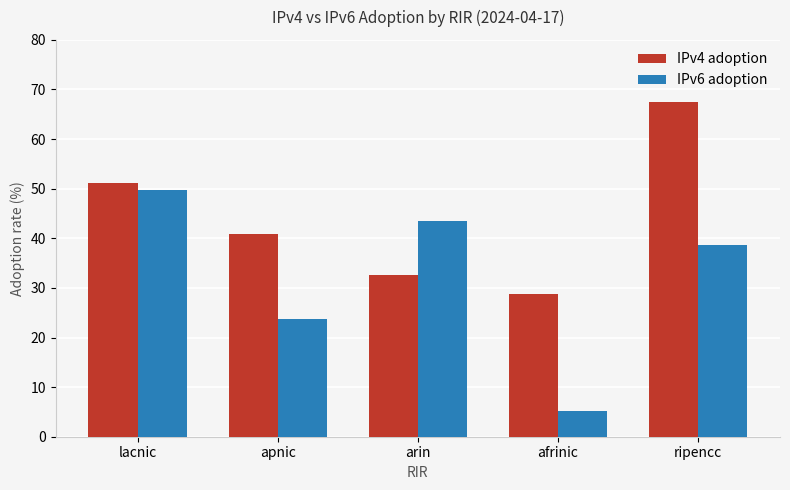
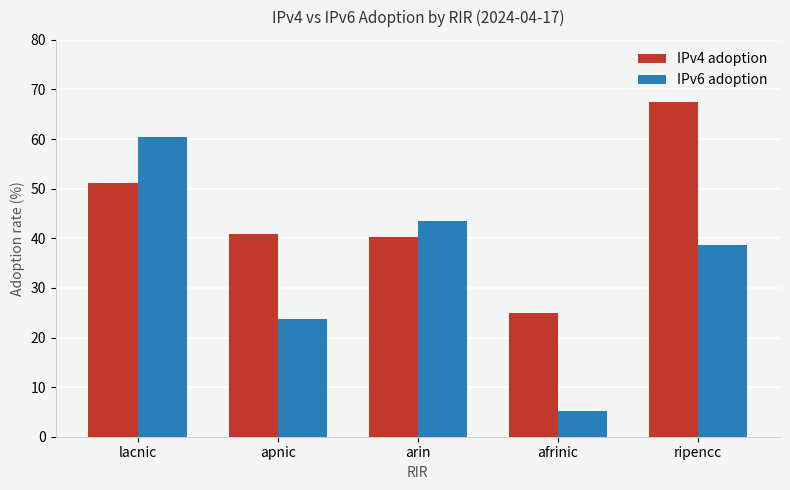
  {
    "IPv4 adoption": {
      "lacnic": 51,
      "apnic": 41,
-     "arin": 33,
-     "afrinic": 29,
+     "arin": 40,
+     "afrinic": 25,
      "ripencc": 68
    },
    "IPv6 adoption": {
-     "lacnic": 50,
+     "lacnic": 60,
      "apnic": 24,
      "arin": 44,
      "afrinic": 5,
      "ripencc": 39
    }
  }
